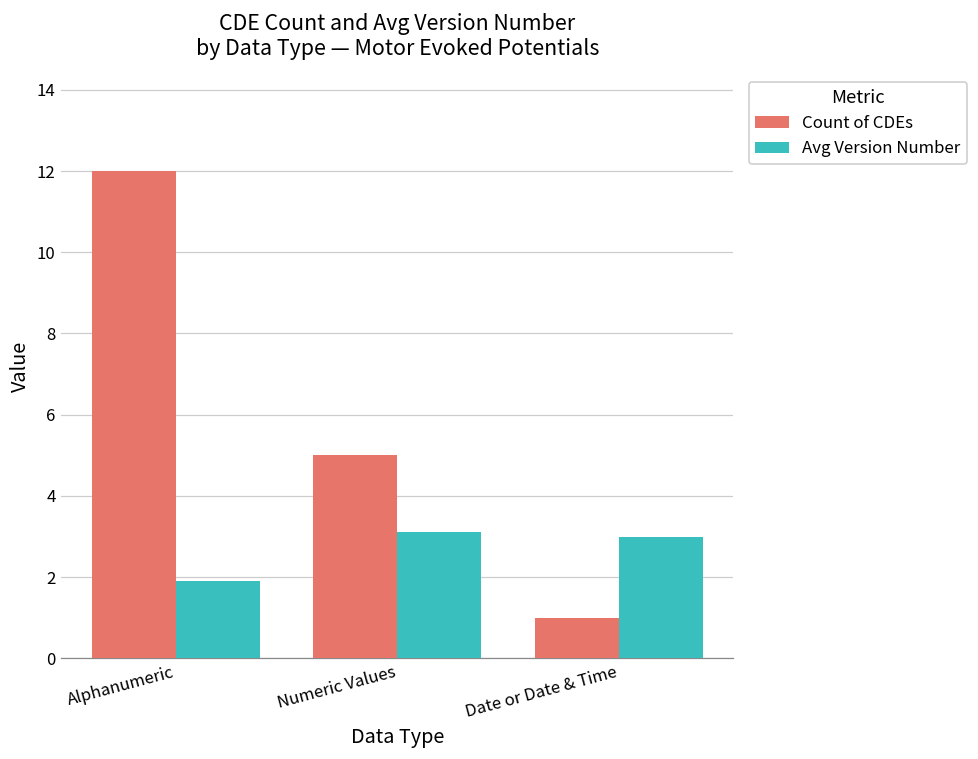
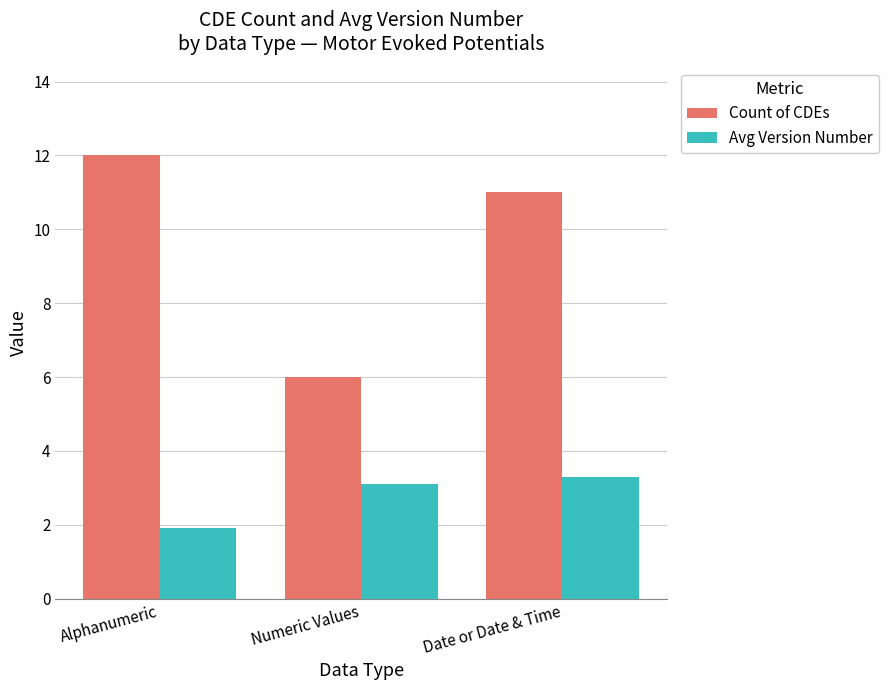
  {
    "Count of CDEs": {
      "Alphanumeric": 12,
-     "Numeric Values": 5,
-     "Date or Date & Time": 1
+     "Numeric Values": 6,
+     "Date or Date & Time": 11
    },
    "Avg Version Number": {
      "Alphanumeric": 1.9,
      "Numeric Values": 3.1,
-     "Date or Date & Time": 3.0
+     "Date or Date & Time": 3.3
    }
  }
